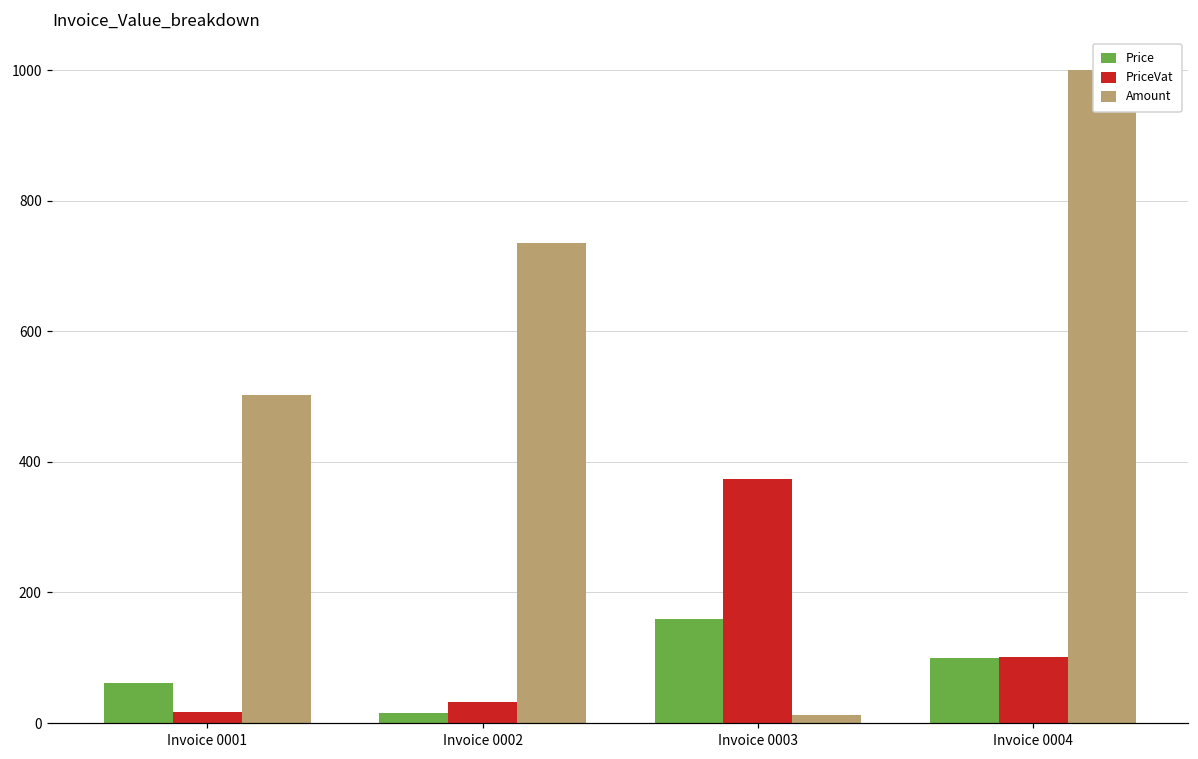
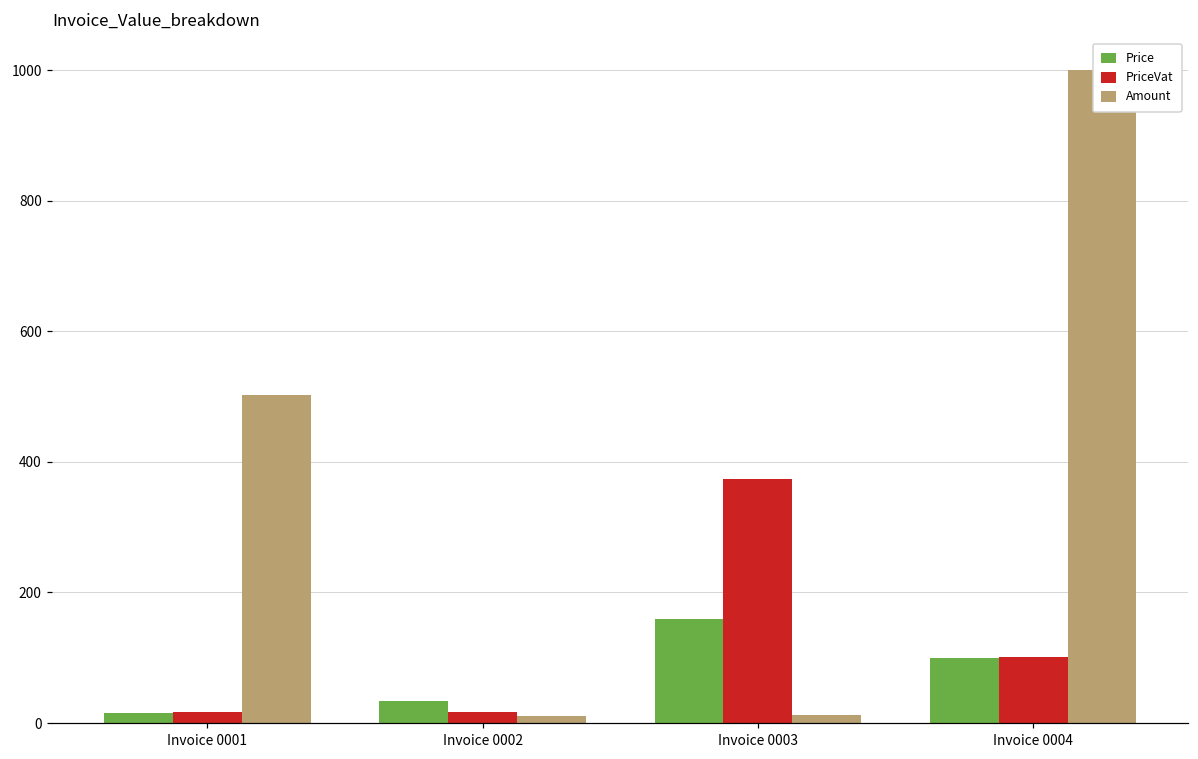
  {
    "Price": {
-     "Invoice 0001": 60,
-     "Invoice 0002": 20,
+     "Invoice 0001": 20,
+     "Invoice 0002": 30,
      "Invoice 0003": 160,
      "Invoice 0004": 100
    },
    "PriceVat": {
      "Invoice 0001": 20,
-     "Invoice 0002": 30,
+     "Invoice 0002": 20,
      "Invoice 0003": 370,
      "Invoice 0004": 100
    },
    "Amount": {
      "Invoice 0001": 500,
-     "Invoice 0002": 740,
+     "Invoice 0002": 10,
      "Invoice 0003": 10
    }
  }
